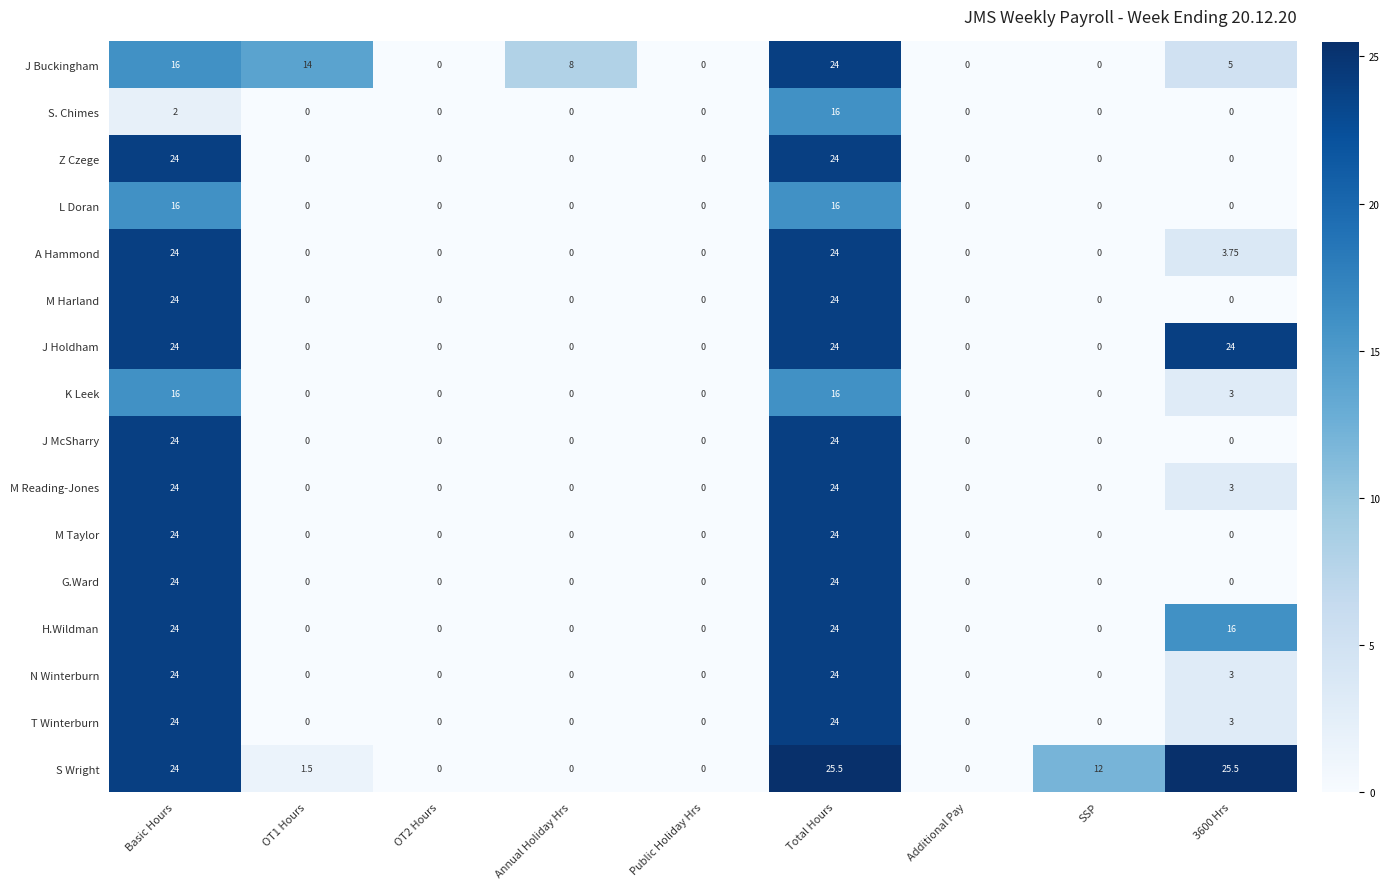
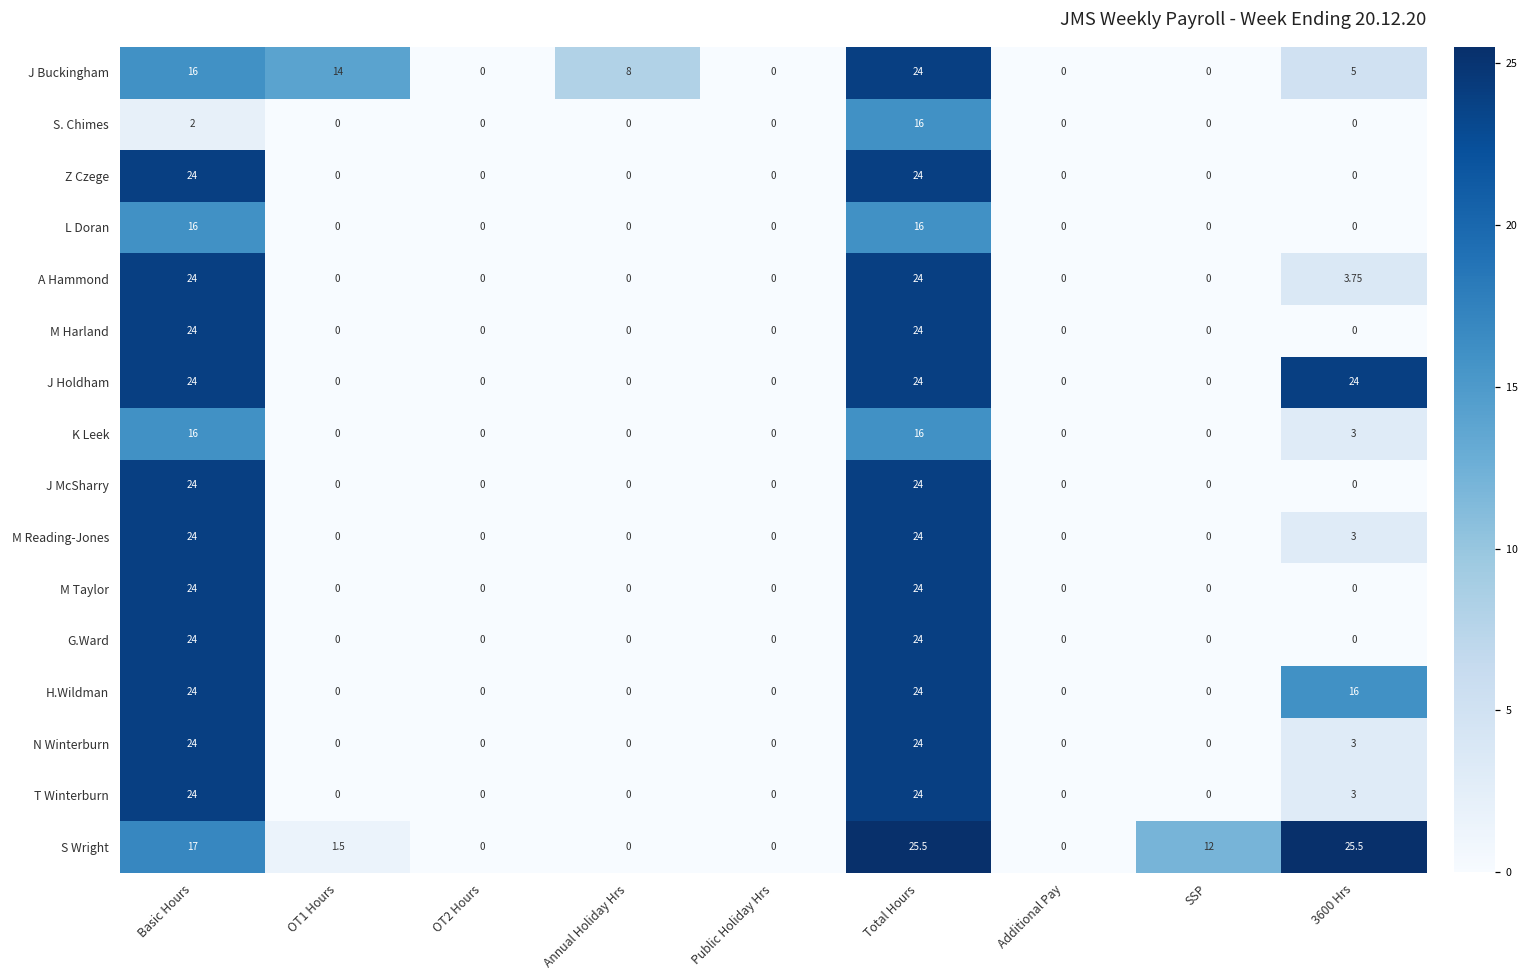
  {
    "J Buckingham": {
      "Basic Hours": 16,
      "OT1 Hours": 14,
      "OT2 Hours": 0,
      "Annual Holiday Hrs": 8,
      "Public Holiday Hrs": 0,
      "Total Hours": 24,
      "Additional Pay": 0,
      "SSP": 0,
      "3600 Hrs": 5
    },
    "S. Chimes": {
      "Basic Hours": 2,
      "OT1 Hours": 0,
      "OT2 Hours": 0,
      "Annual Holiday Hrs": 0,
      "Public Holiday Hrs": 0,
      "Total Hours": 16,
      "Additional Pay": 0,
      "SSP": 0,
      "3600 Hrs": 0
    },
    "Z Czege": {
      "Basic Hours": 24,
      "OT1 Hours": 0,
      "OT2 Hours": 0,
      "Annual Holiday Hrs": 0,
      "Public Holiday Hrs": 0,
      "Total Hours": 24,
      "Additional Pay": 0,
      "SSP": 0,
      "3600 Hrs": 0
    },
    "L Doran": {
      "Basic Hours": 16,
      "OT1 Hours": 0,
      "OT2 Hours": 0,
      "Annual Holiday Hrs": 0,
      "Public Holiday Hrs": 0,
      "Total Hours": 16,
      "Additional Pay": 0,
      "SSP": 0,
      "3600 Hrs": 0
    },
    "A Hammond": {
      "Basic Hours": 24,
      "OT1 Hours": 0,
      "OT2 Hours": 0,
      "Annual Holiday Hrs": 0,
      "Public Holiday Hrs": 0,
      "Total Hours": 24,
      "Additional Pay": 0,
      "SSP": 0,
      "3600 Hrs": 3.75
    },
    "M Harland": {
      "Basic Hours": 24,
      "OT1 Hours": 0,
      "OT2 Hours": 0,
      "Annual Holiday Hrs": 0,
      "Public Holiday Hrs": 0,
      "Total Hours": 24,
      "Additional Pay": 0,
      "SSP": 0,
      "3600 Hrs": 0
    },
    "J Holdham": {
      "Basic Hours": 24,
      "OT1 Hours": 0,
      "OT2 Hours": 0,
      "Annual Holiday Hrs": 0,
      "Public Holiday Hrs": 0,
      "Total Hours": 24,
      "Additional Pay": 0,
      "SSP": 0,
      "3600 Hrs": 24
    },
    "K Leek": {
      "Basic Hours": 16,
      "OT1 Hours": 0,
      "OT2 Hours": 0,
      "Annual Holiday Hrs": 0,
      "Public Holiday Hrs": 0,
      "Total Hours": 16,
      "Additional Pay": 0,
      "SSP": 0,
      "3600 Hrs": 3
    },
    "J McSharry": {
      "Basic Hours": 24,
      "OT1 Hours": 0,
      "OT2 Hours": 0,
      "Annual Holiday Hrs": 0,
      "Public Holiday Hrs": 0,
      "Total Hours": 24,
      "Additional Pay": 0,
      "SSP": 0,
      "3600 Hrs": 0
    },
    "M Reading-Jones": {
      "Basic Hours": 24,
      "OT1 Hours": 0,
      "OT2 Hours": 0,
      "Annual Holiday Hrs": 0,
      "Public Holiday Hrs": 0,
      "Total Hours": 24,
      "Additional Pay": 0,
      "SSP": 0,
      "3600 Hrs": 3
    },
    "M Taylor": {
      "Basic Hours": 24,
      "OT1 Hours": 0,
      "OT2 Hours": 0,
      "Annual Holiday Hrs": 0,
      "Public Holiday Hrs": 0,
      "Total Hours": 24,
      "Additional Pay": 0,
      "SSP": 0,
      "3600 Hrs": 0
    },
    "G.Ward": {
      "Basic Hours": 24,
      "OT1 Hours": 0,
      "OT2 Hours": 0,
      "Annual Holiday Hrs": 0,
      "Public Holiday Hrs": 0,
      "Total Hours": 24,
      "Additional Pay": 0,
      "SSP": 0,
      "3600 Hrs": 0
    },
    "H.Wildman": {
      "Basic Hours": 24,
      "OT1 Hours": 0,
      "OT2 Hours": 0,
      "Annual Holiday Hrs": 0,
      "Public Holiday Hrs": 0,
      "Total Hours": 24,
      "Additional Pay": 0,
      "SSP": 0,
      "3600 Hrs": 16
    },
    "N Winterburn": {
      "Basic Hours": 24,
      "OT1 Hours": 0,
      "OT2 Hours": 0,
      "Annual Holiday Hrs": 0,
      "Public Holiday Hrs": 0,
      "Total Hours": 24,
      "Additional Pay": 0,
      "SSP": 0,
      "3600 Hrs": 3
    },
    "T Winterburn": {
      "Basic Hours": 24,
      "OT1 Hours": 0,
      "OT2 Hours": 0,
      "Annual Holiday Hrs": 0,
      "Public Holiday Hrs": 0,
      "Total Hours": 24,
      "Additional Pay": 0,
      "SSP": 0,
      "3600 Hrs": 3
    },
    "S Wright": {
-     "Basic Hours": 24,
+     "Basic Hours": 17,
      "OT1 Hours": 1.5,
      "OT2 Hours": 0,
      "Annual Holiday Hrs": 0,
      "Public Holiday Hrs": 0,
      "Total Hours": 25.5,
      "Additional Pay": 0,
      "SSP": 12,
      "3600 Hrs": 25.5
    }
  }
